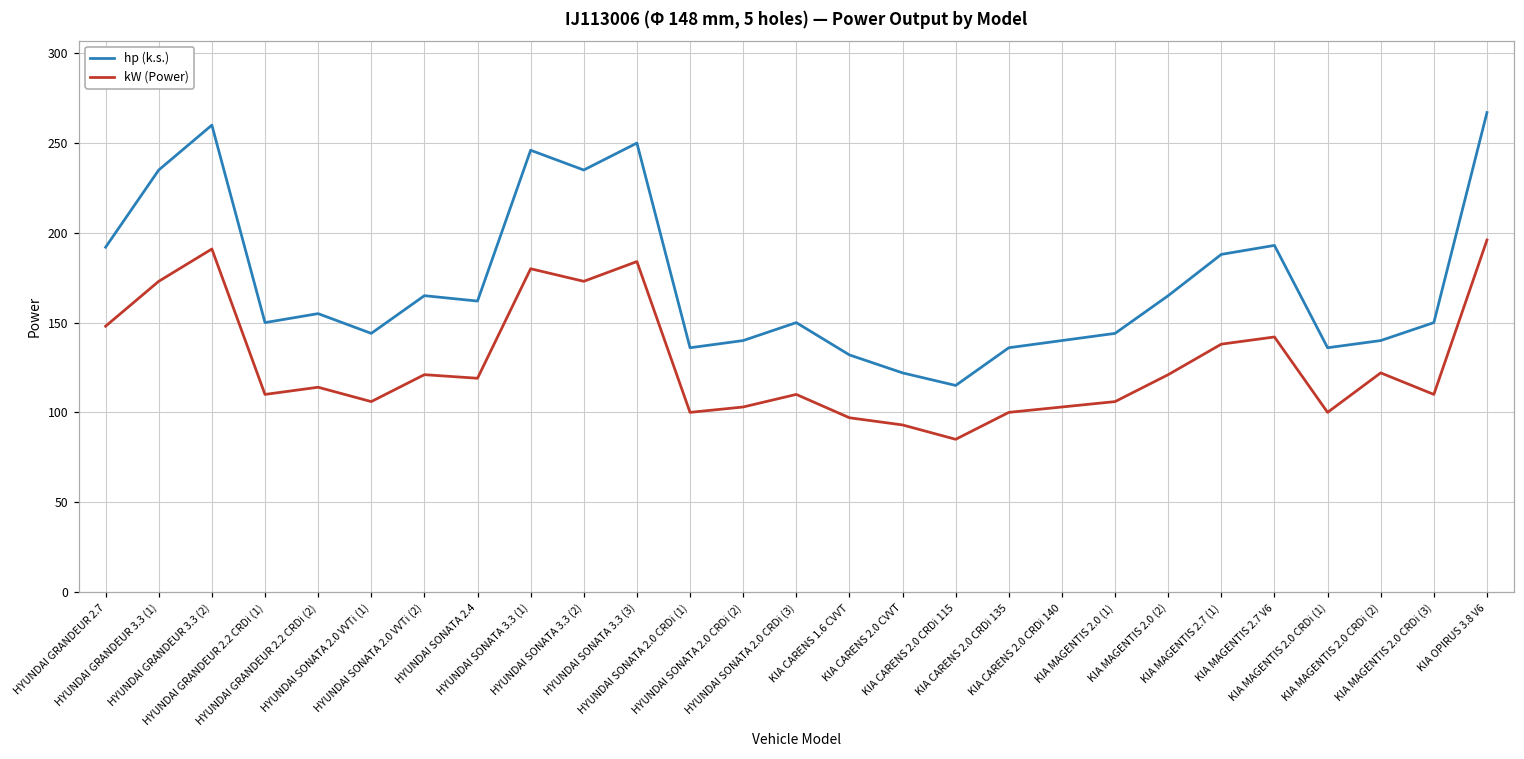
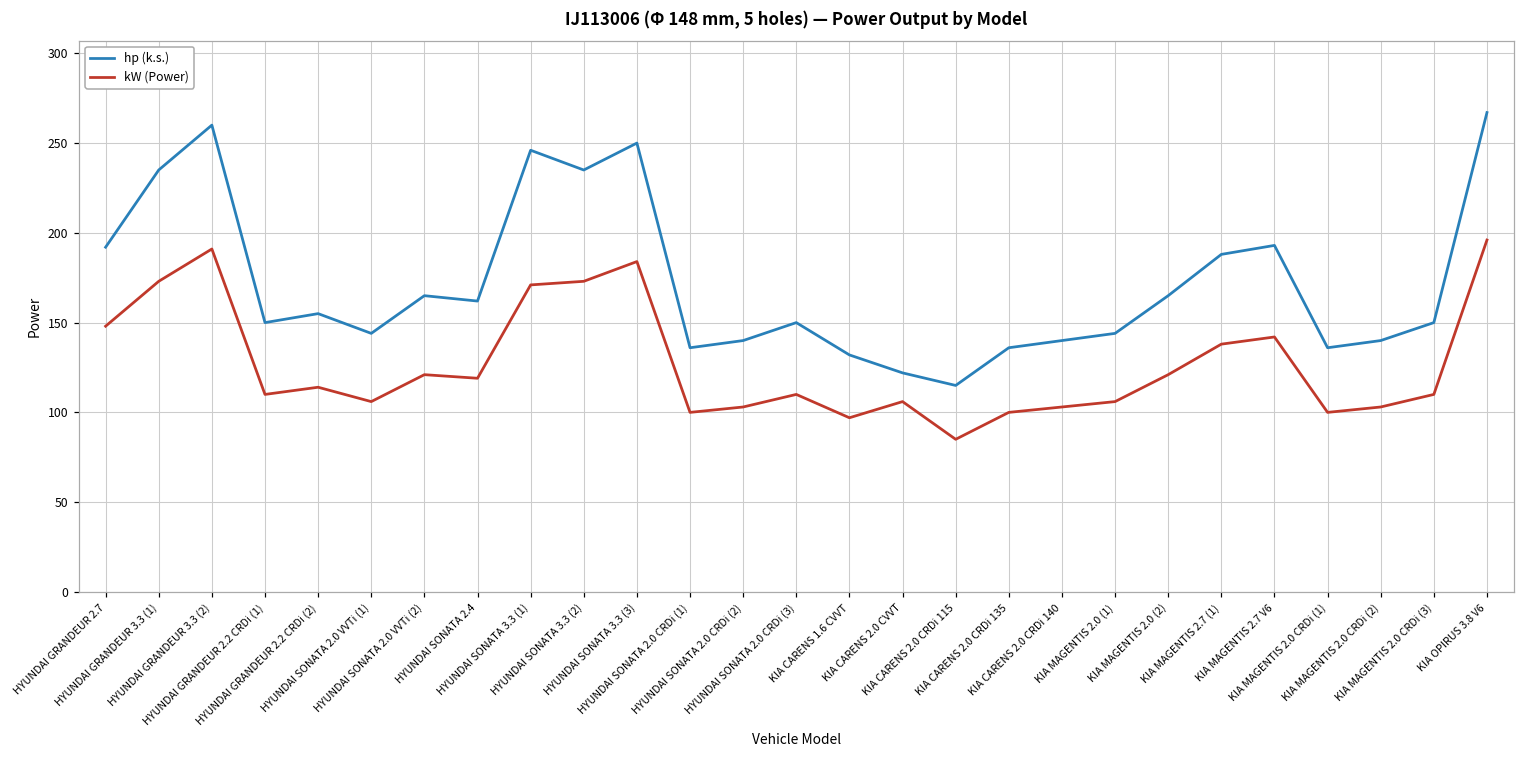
  {
    "hp (k.s.)": {
      "HYUNDAI GRANDEUR 2.7": 192,
      "HYUNDAI GRANDEUR 3.3 (1)": 235,
      "HYUNDAI GRANDEUR 3.3 (2)": 260,
      "HYUNDAI GRANDEUR 2.2 CRDi (1)": 150,
      "HYUNDAI GRANDEUR 2.2 CRDi (2)": 155,
      "HYUNDAI SONATA 2.0 VVTi (1)": 144,
      "HYUNDAI SONATA 2.0 VVTi (2)": 165,
      "HYUNDAI SONATA 2.4": 162,
      "HYUNDAI SONATA 3.3 (1)": 246,
      "HYUNDAI SONATA 3.3 (2)": 235,
      "HYUNDAI SONATA 3.3 (3)": 250,
      "HYUNDAI SONATA 2.0 CRDi (1)": 136,
      "HYUNDAI SONATA 2.0 CRDi (2)": 140,
      "HYUNDAI SONATA 2.0 CRDi (3)": 150,
      "KIA CARENS 1.6 CVVT": 132,
      "KIA CARENS 2.0 CVVT": 122,
      "KIA CARENS 2.0 CRDi 115": 115,
      "KIA CARENS 2.0 CRDi 135": 136,
      "KIA CARENS 2.0 CRDi 140": 140,
      "KIA MAGENTIS 2.0 (1)": 144,
      "KIA MAGENTIS 2.0 (2)": 165,
      "KIA MAGENTIS 2.7 (1)": 188,
      "KIA MAGENTIS 2.7 V6": 193,
      "KIA MAGENTIS 2.0 CRDi (1)": 136,
      "KIA MAGENTIS 2.0 CRDi (2)": 140,
      "KIA MAGENTIS 2.0 CRDi (3)": 150,
      "KIA OPIRUS 3.8 V6": 267
    },
    "kW (Power)": {
      "HYUNDAI GRANDEUR 2.7": 148,
      "HYUNDAI GRANDEUR 3.3 (1)": 173,
      "HYUNDAI GRANDEUR 3.3 (2)": 191,
      "HYUNDAI GRANDEUR 2.2 CRDi (1)": 110,
      "HYUNDAI GRANDEUR 2.2 CRDi (2)": 114,
      "HYUNDAI SONATA 2.0 VVTi (1)": 106,
      "HYUNDAI SONATA 2.0 VVTi (2)": 121,
      "HYUNDAI SONATA 2.4": 119,
-     "HYUNDAI SONATA 3.3 (1)": 180,
+     "HYUNDAI SONATA 3.3 (1)": 171,
      "HYUNDAI SONATA 3.3 (2)": 173,
      "HYUNDAI SONATA 3.3 (3)": 184,
      "HYUNDAI SONATA 2.0 CRDi (1)": 100,
      "HYUNDAI SONATA 2.0 CRDi (2)": 103,
      "HYUNDAI SONATA 2.0 CRDi (3)": 110,
      "KIA CARENS 1.6 CVVT": 97,
-     "KIA CARENS 2.0 CVVT": 93,
+     "KIA CARENS 2.0 CVVT": 106,
      "KIA CARENS 2.0 CRDi 115": 85,
      "KIA CARENS 2.0 CRDi 135": 100,
      "KIA CARENS 2.0 CRDi 140": 103,
      "KIA MAGENTIS 2.0 (1)": 106,
      "KIA MAGENTIS 2.0 (2)": 121,
      "KIA MAGENTIS 2.7 (1)": 138,
      "KIA MAGENTIS 2.7 V6": 142,
      "KIA MAGENTIS 2.0 CRDi (1)": 100,
-     "KIA MAGENTIS 2.0 CRDi (2)": 122,
+     "KIA MAGENTIS 2.0 CRDi (2)": 103,
      "KIA MAGENTIS 2.0 CRDi (3)": 110,
      "KIA OPIRUS 3.8 V6": 196
    }
  }
